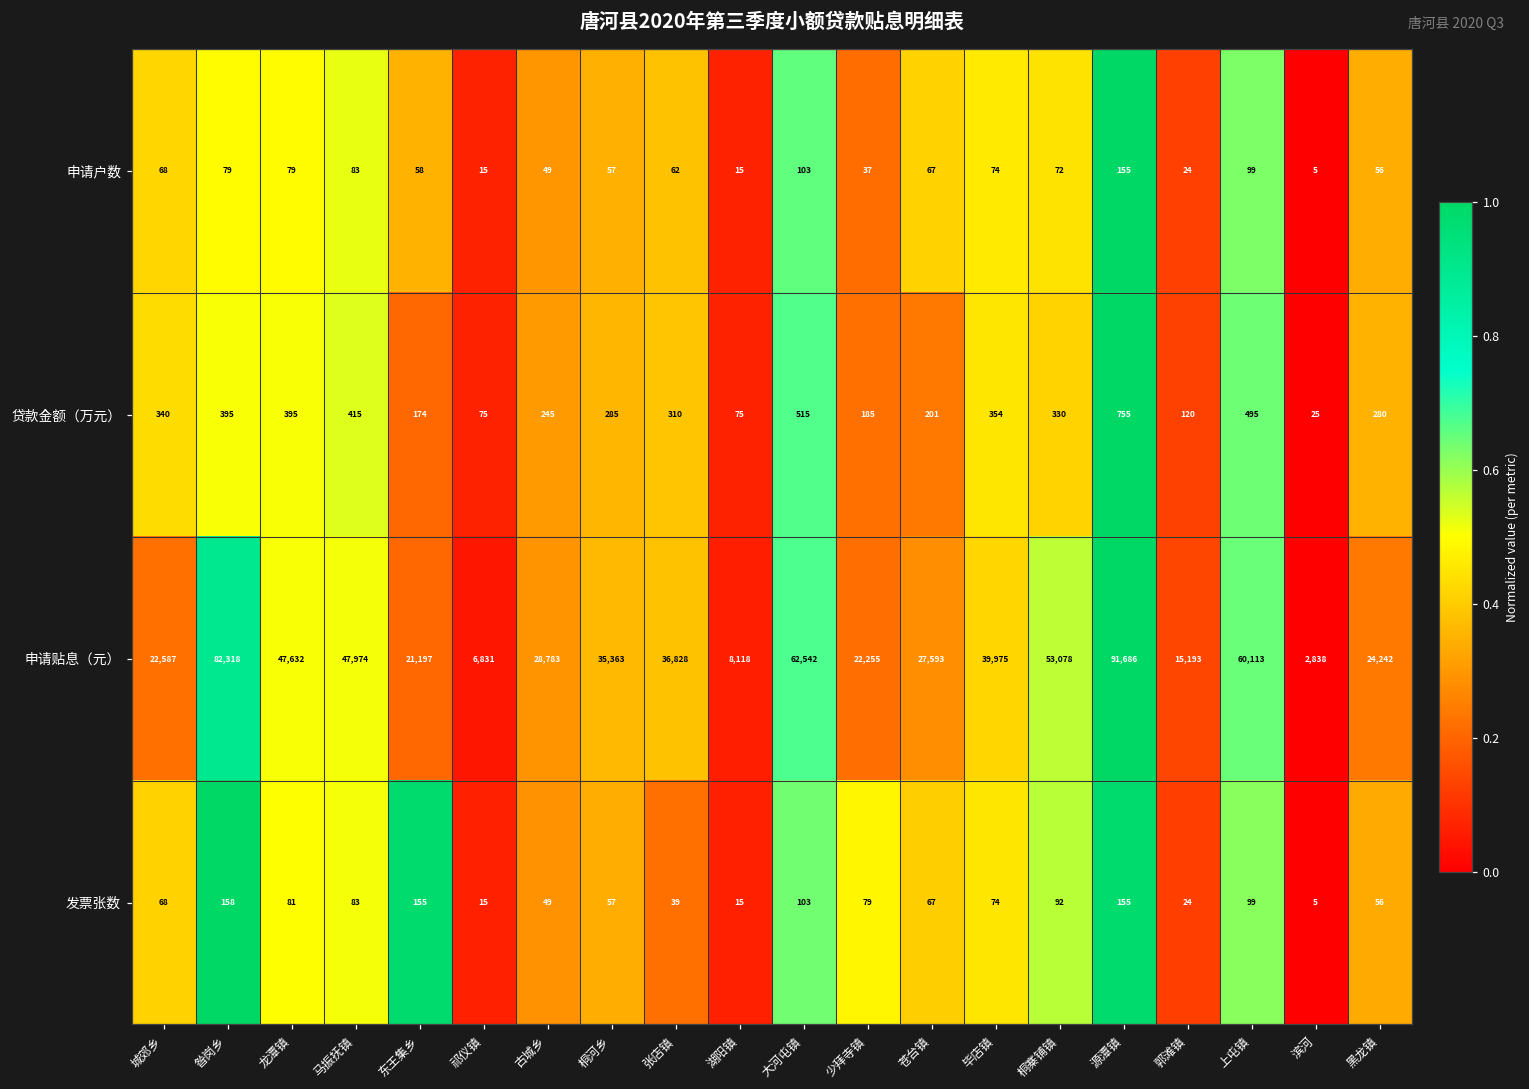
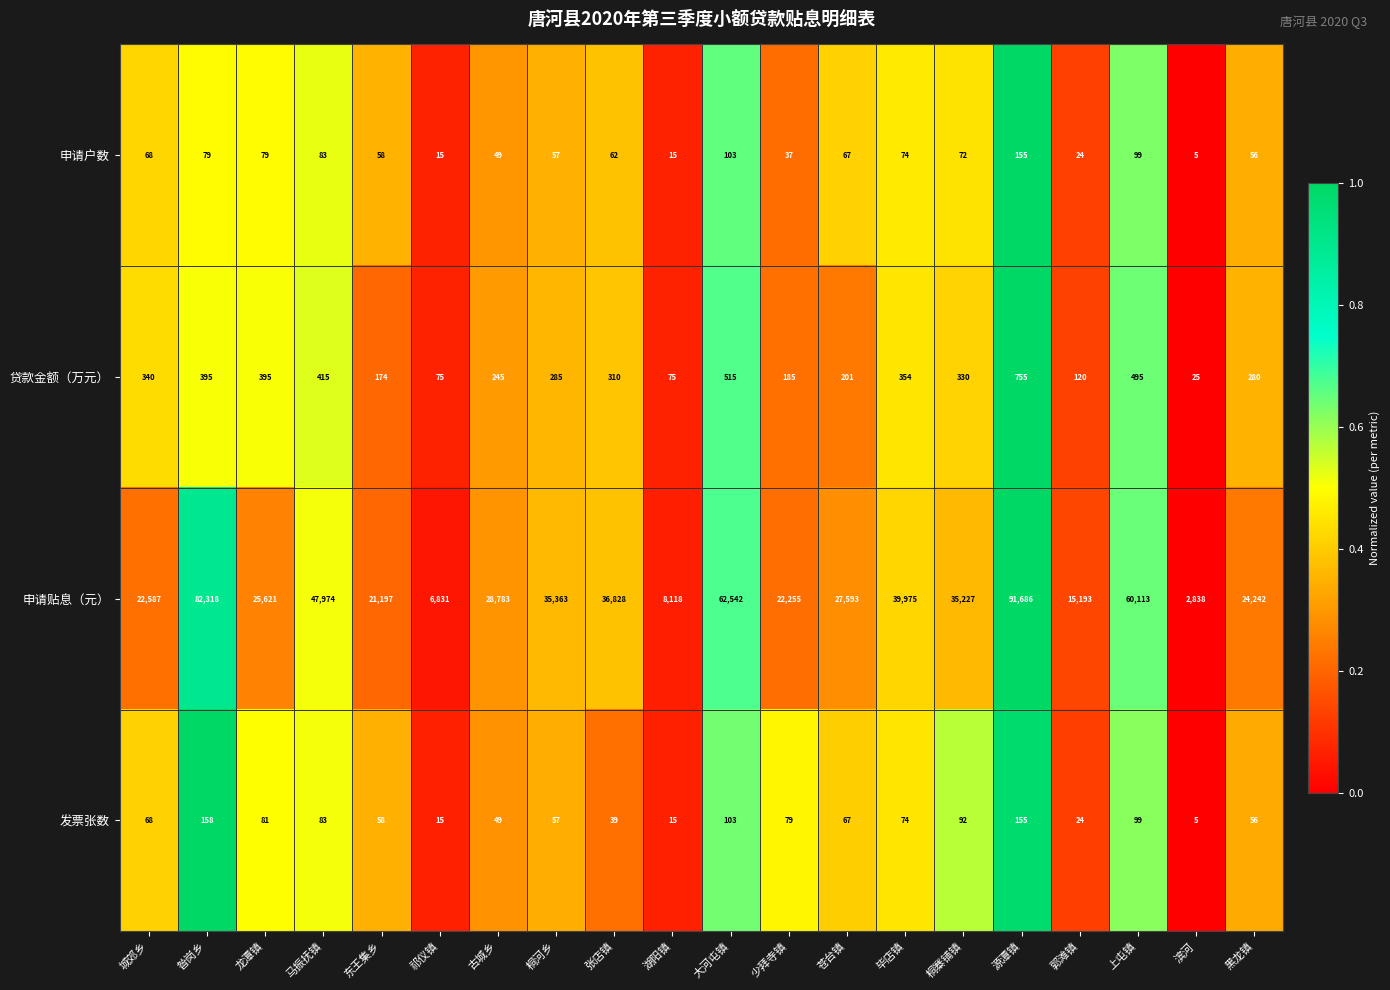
  {
    "申请户数": {
      "城郊乡": "68",
      "昝岗乡": "79",
      "龙潭镇": "79",
      "马振抚镇": "83",
      "东王集乡": "58",
      "祁仪镇": "15",
      "古城乡": "49",
      "桐河乡": "57",
      "张店镇": "62",
      "湖阳镇": "15",
      "大河屯镇": "103",
      "少拜寺镇": "37",
      "苍台镇": "67",
      "毕店镇": "74",
      "桐寨铺镇": "72",
      "源潭镇": "155",
      "郭滩镇": "24",
      "上屯镇": "99",
      "滨河": "5",
      "黑龙镇": "56"
    },
    "贷款金额（万元）": {
      "城郊乡": "340",
      "昝岗乡": "395",
      "龙潭镇": "395",
      "马振抚镇": "415",
      "东王集乡": "174",
      "祁仪镇": "75",
      "古城乡": "245",
      "桐河乡": "285",
      "张店镇": "310",
      "湖阳镇": "75",
      "大河屯镇": "515",
      "少拜寺镇": "185",
      "苍台镇": "201",
      "毕店镇": "354",
      "桐寨铺镇": "330",
      "源潭镇": "755",
      "郭滩镇": "120",
      "上屯镇": "495",
      "滨河": "25",
      "黑龙镇": "280"
    },
    "申请贴息（元）": {
      "城郊乡": "22,587",
      "昝岗乡": "82,318",
-     "龙潭镇": "47,632",
+     "龙潭镇": "25,621",
      "马振抚镇": "47,974",
      "东王集乡": "21,197",
      "祁仪镇": "6,831",
      "古城乡": "28,783",
      "桐河乡": "35,363",
      "张店镇": "36,828",
      "湖阳镇": "8,118",
      "大河屯镇": "62,542",
      "少拜寺镇": "22,255",
      "苍台镇": "27,593",
      "毕店镇": "39,975",
-     "桐寨铺镇": "53,078",
+     "桐寨铺镇": "35,227",
      "源潭镇": "91,686",
      "郭滩镇": "15,193",
      "上屯镇": "60,113",
      "滨河": "2,838",
      "黑龙镇": "24,242"
    },
    "发票张数": {
      "城郊乡": "68",
      "昝岗乡": "158",
      "龙潭镇": "81",
      "马振抚镇": "83",
-     "东王集乡": "155",
+     "东王集乡": "58",
      "祁仪镇": "15",
      "古城乡": "49",
      "桐河乡": "57",
      "张店镇": "39",
      "湖阳镇": "15",
      "大河屯镇": "103",
      "少拜寺镇": "79",
      "苍台镇": "67",
      "毕店镇": "74",
      "桐寨铺镇": "92",
      "源潭镇": "155",
      "郭滩镇": "24",
      "上屯镇": "99",
      "滨河": "5",
      "黑龙镇": "56"
    }
  }
